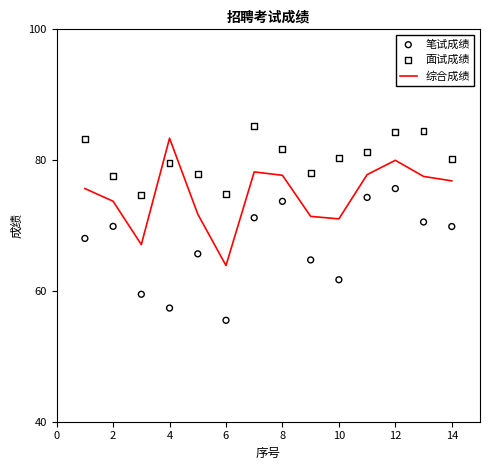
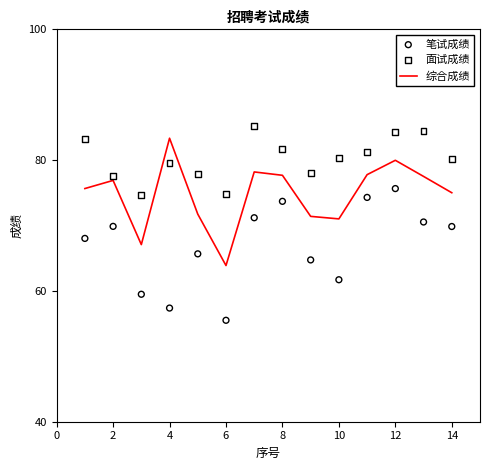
  {
    "综合成绩": {
-     "2": 74,
+     "2": 77,
      "4": 83,
      "6": 64,
      "8": 78,
      "10": 71,
      "12": 80,
-     "14": 77
+     "14": 75
    }
  }
